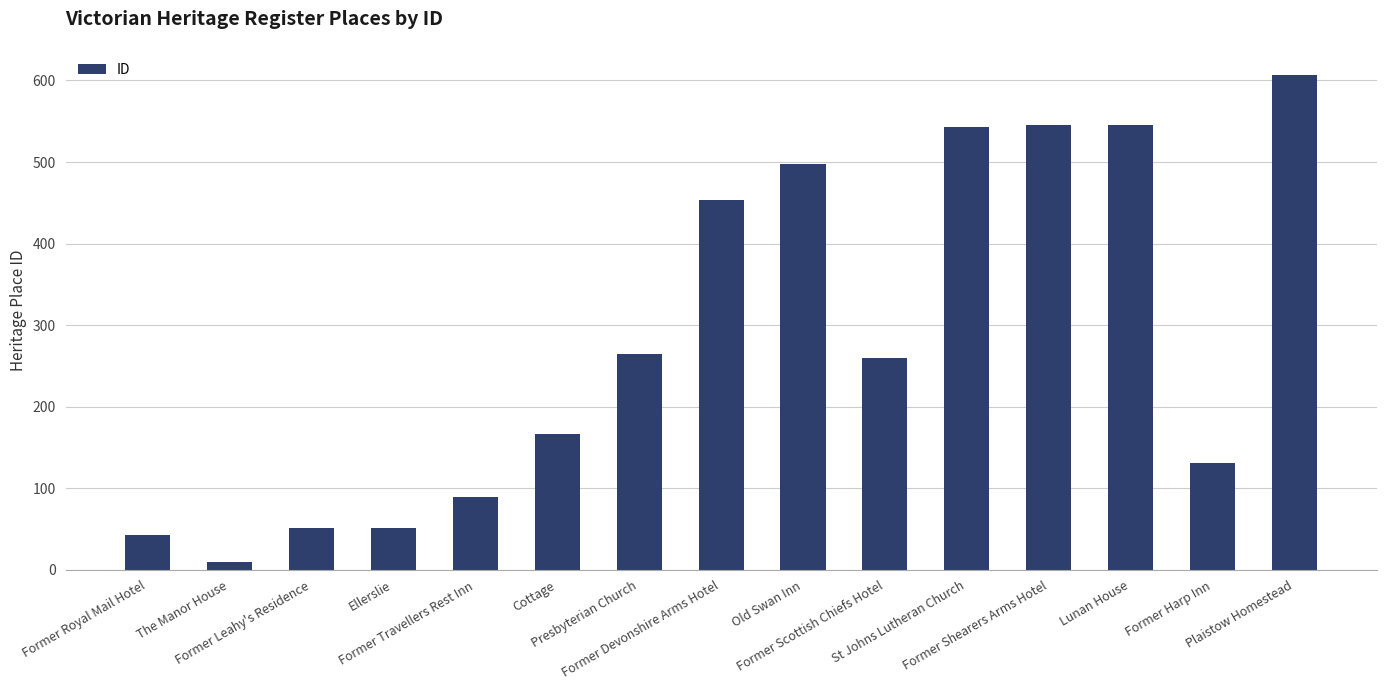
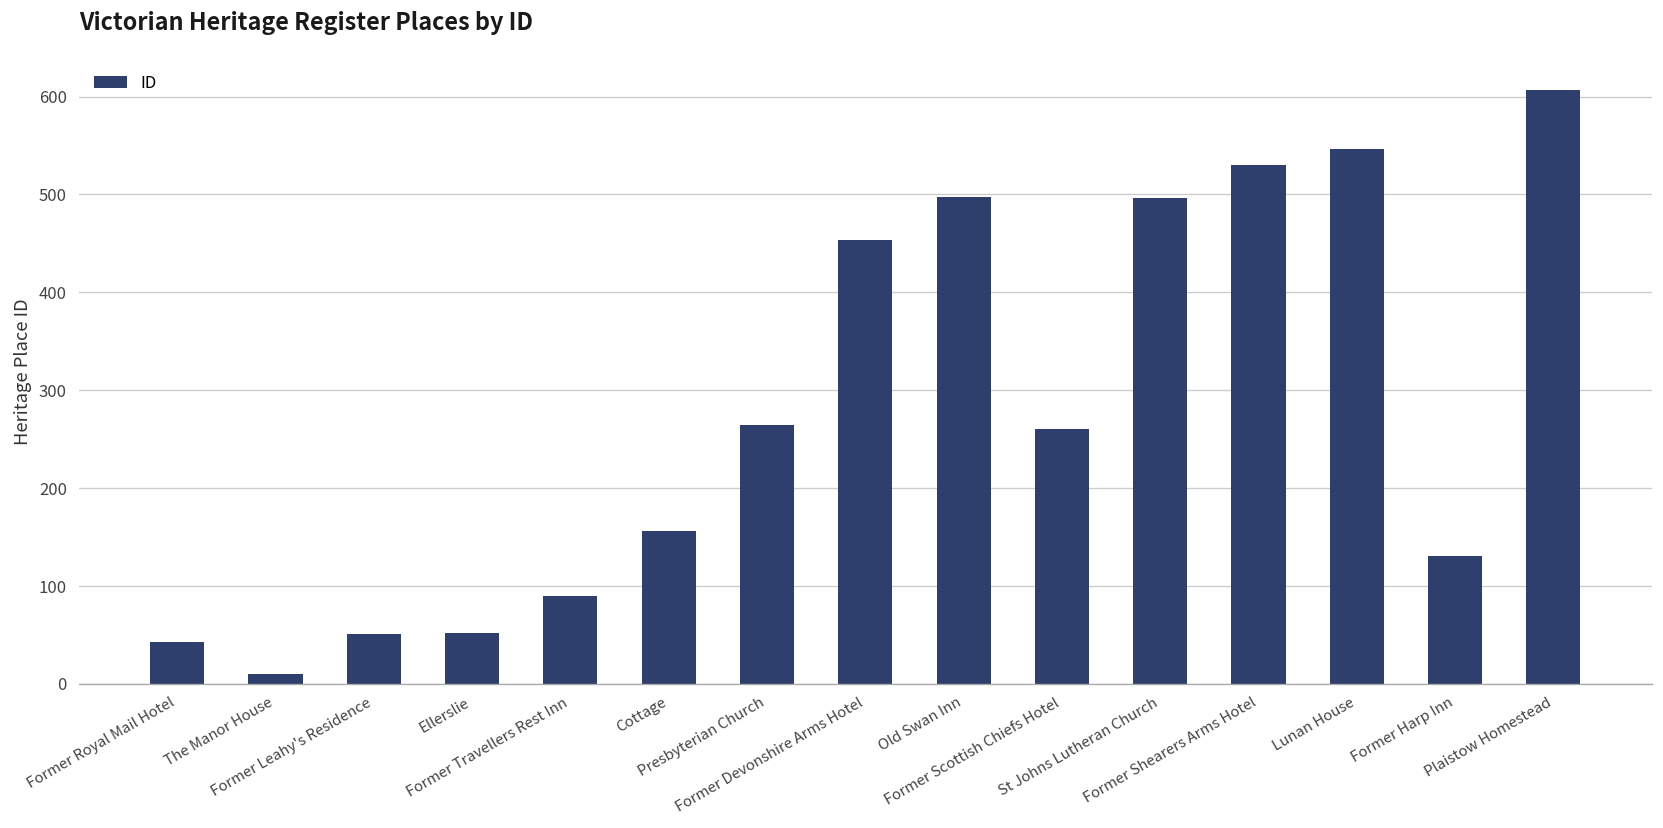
  {
    "Former Royal Mail Hotel": 40,
    "The Manor House": 10,
    "Former Leahy's Residence": 50,
    "Ellerslie": 50,
    "Former Travellers Rest Inn": 90,
-   "Cottage": 170,
+   "Cottage": 160,
    "Presbyterian Church": 270,
    "Former Devonshire Arms Hotel": 450,
    "Old Swan Inn": 500,
    "Former Scottish Chiefs Hotel": 260,
-   "St Johns Lutheran Church": 540,
-   "Former Shearers Arms Hotel": 550,
+   "St Johns Lutheran Church": 500,
+   "Former Shearers Arms Hotel": 530,
    "Lunan House": 550,
    "Former Harp Inn": 130,
    "Plaistow Homestead": 610
  }
